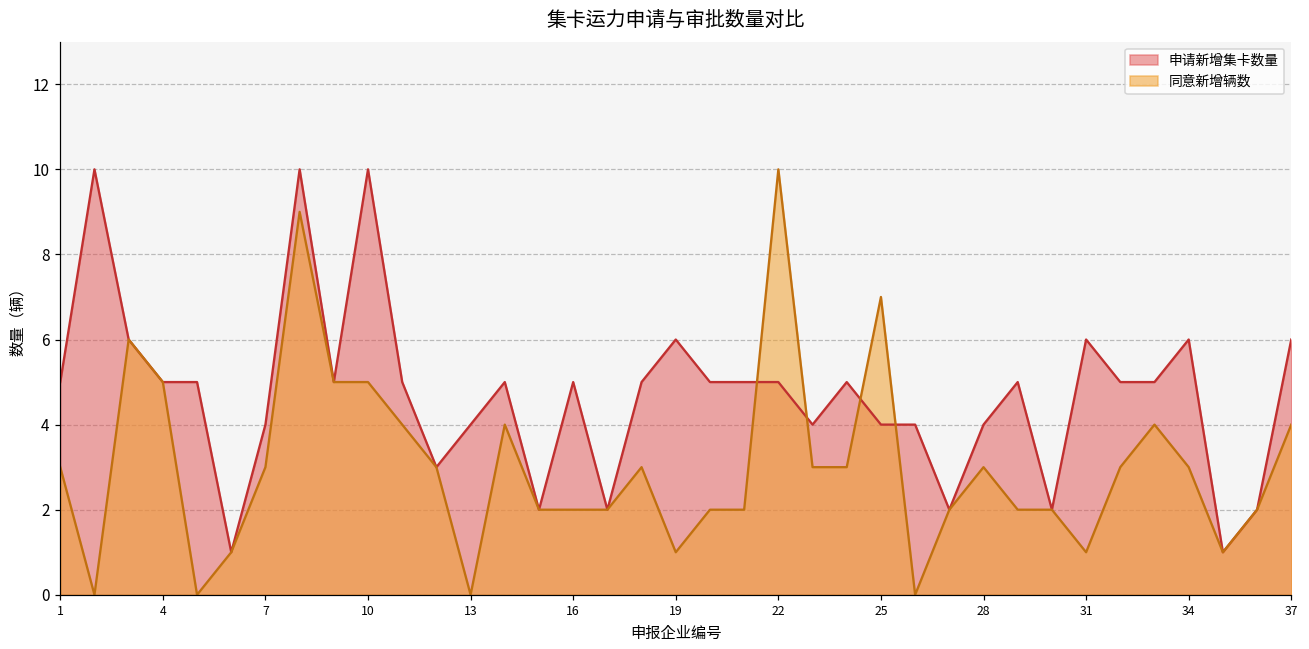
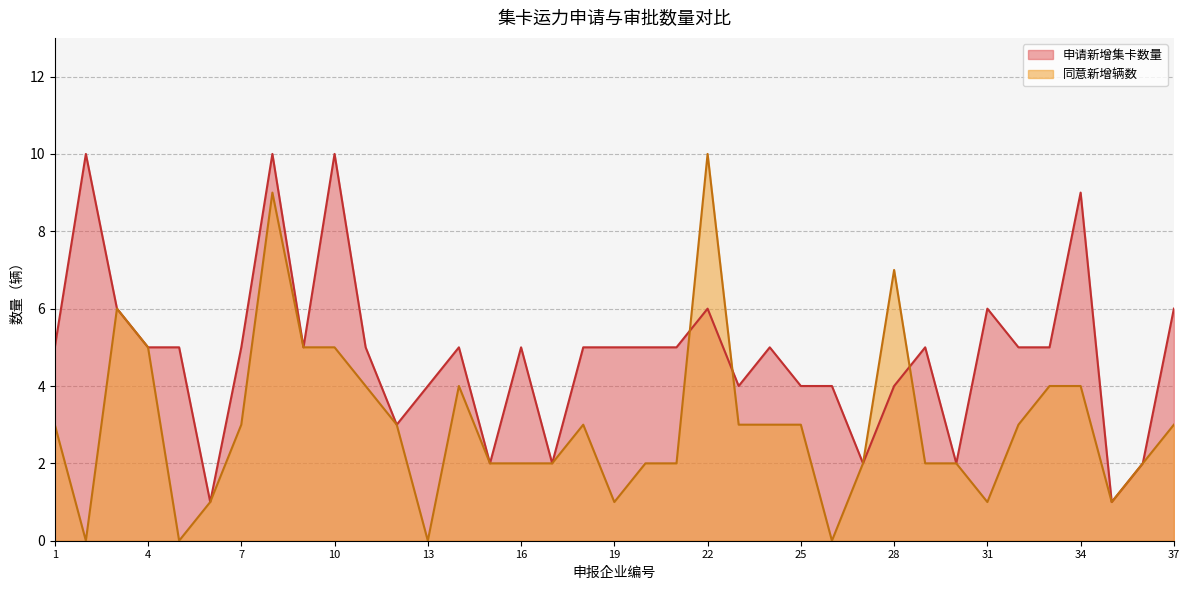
  {
    "申请新增集卡数量": {
      "1": 5,
-     "7": 4,
+     "7": 5,
      "10": 10,
      "13": 4,
      "16": 5,
-     "19": 6,
-     "22": 5,
+     "19": 5,
+     "22": 6,
      "25": 4,
      "28": 4,
      "31": 6,
-     "34": 6,
+     "34": 9,
      "37": 6
    },
    "同意新增辆数": {
      "1": 3,
      "7": 3,
      "10": 5,
      "13": 0,
      "16": 2,
      "19": 1,
      "22": 10,
-     "25": 7,
-     "28": 3,
+     "25": 3,
+     "28": 7,
      "31": 1,
-     "34": 3,
-     "37": 4
+     "34": 4,
+     "37": 3
    }
  }
